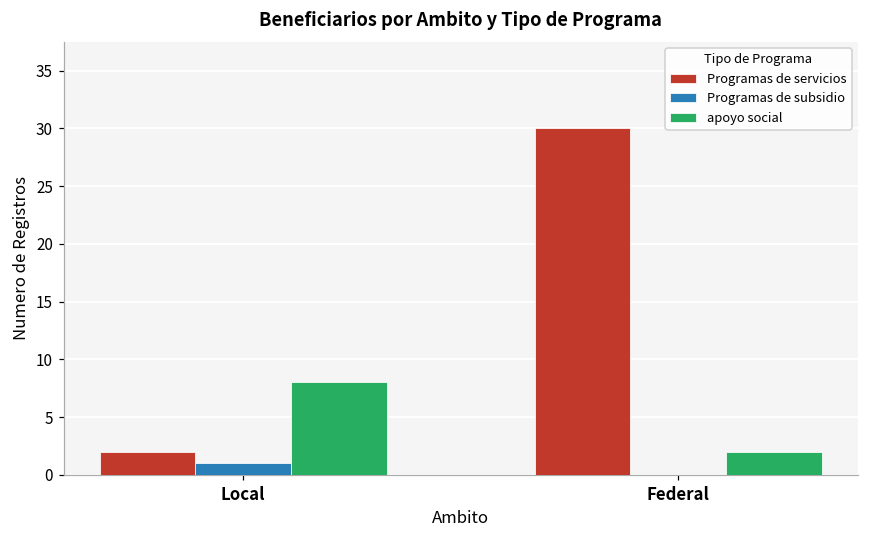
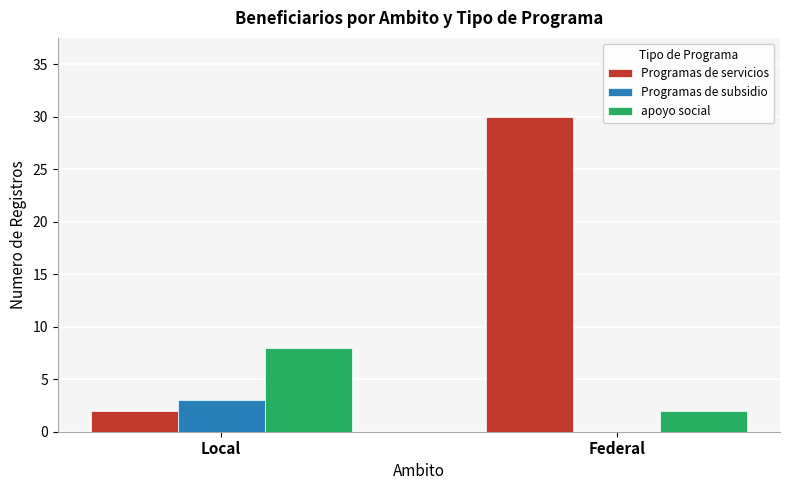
  {
    "Programas de servicios": {
      "Local": 2,
      "Federal": 30
    },
    "Programas de subsidio": {
-     "Local": 1,
+     "Local": 3,
      "Federal": 0
    },
    "apoyo social": {
      "Local": 8,
      "Federal": 2
    }
  }
